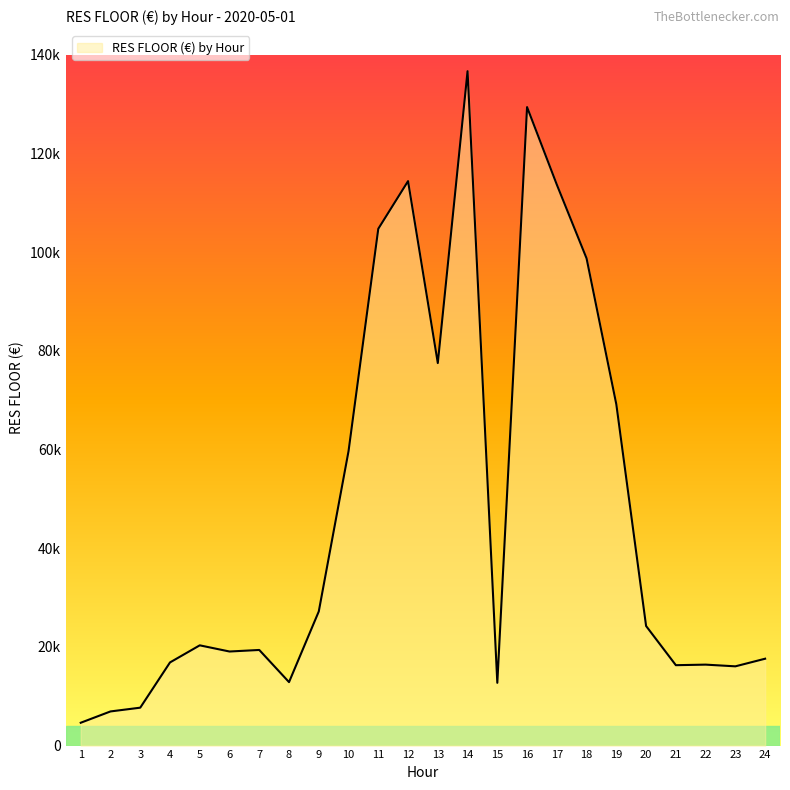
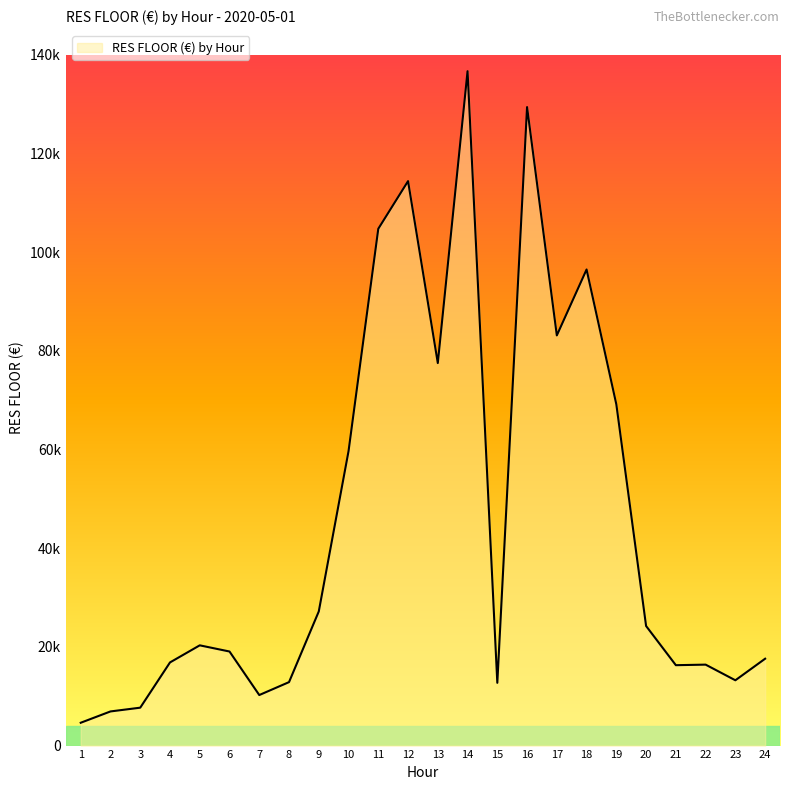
  {
    "1": 5000,
    "2": 7000,
    "3": 8000,
    "4": 17000,
    "5": 20000,
    "6": 19000,
-   "7": 19000,
+   "7": 10000,
    "8": 13000,
    "9": 27000,
    "10": 60000,
    "11": 105000,
    "12": 114000,
    "13": 78000,
    "14": 137000,
    "15": 13000,
    "16": 129000,
-   "17": 114000,
-   "18": 99000,
+   "17": 83000,
+   "18": 96000,
    "19": 69000,
    "20": 24000,
    "21": 16000,
    "22": 16000,
-   "23": 16000,
+   "23": 13000,
    "24": 18000
  }
